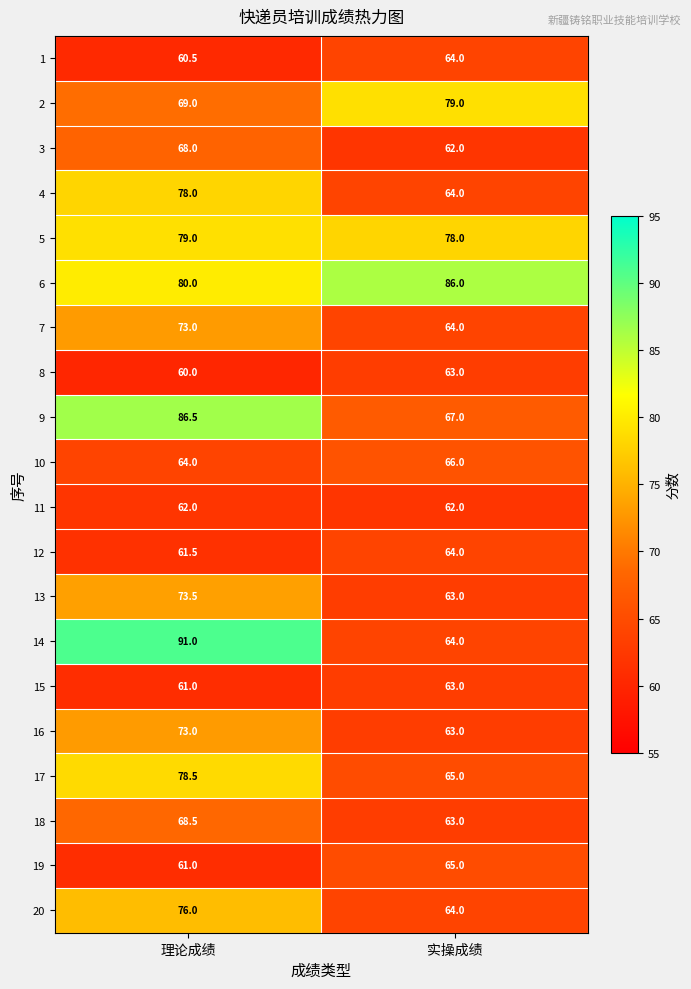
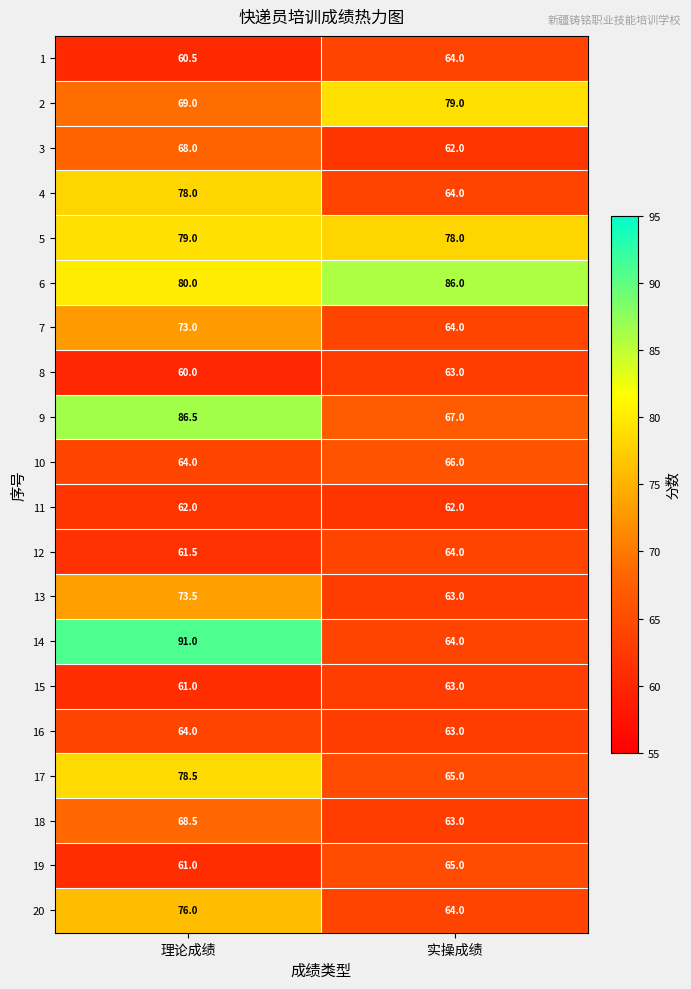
  {
    "1": {
      "理论成绩": 60.5,
      "实操成绩": 64.0
    },
    "2": {
      "理论成绩": 69.0,
      "实操成绩": 79.0
    },
    "3": {
      "理论成绩": 68.0,
      "实操成绩": 62.0
    },
    "4": {
      "理论成绩": 78.0,
      "实操成绩": 64.0
    },
    "5": {
      "理论成绩": 79.0,
      "实操成绩": 78.0
    },
    "6": {
      "理论成绩": 80.0,
      "实操成绩": 86.0
    },
    "7": {
      "理论成绩": 73.0,
      "实操成绩": 64.0
    },
    "8": {
      "理论成绩": 60.0,
      "实操成绩": 63.0
    },
    "9": {
      "理论成绩": 86.5,
      "实操成绩": 67.0
    },
    "10": {
      "理论成绩": 64.0,
      "实操成绩": 66.0
    },
    "11": {
      "理论成绩": 62.0,
      "实操成绩": 62.0
    },
    "12": {
      "理论成绩": 61.5,
      "实操成绩": 64.0
    },
    "13": {
      "理论成绩": 73.5,
      "实操成绩": 63.0
    },
    "14": {
      "理论成绩": 91.0,
      "实操成绩": 64.0
    },
    "15": {
      "理论成绩": 61.0,
      "实操成绩": 63.0
    },
    "16": {
-     "理论成绩": 73.0,
+     "理论成绩": 64.0,
      "实操成绩": 63.0
    },
    "17": {
      "理论成绩": 78.5,
      "实操成绩": 65.0
    },
    "18": {
      "理论成绩": 68.5,
      "实操成绩": 63.0
    },
    "19": {
      "理论成绩": 61.0,
      "实操成绩": 65.0
    },
    "20": {
      "理论成绩": 76.0,
      "实操成绩": 64.0
    }
  }
